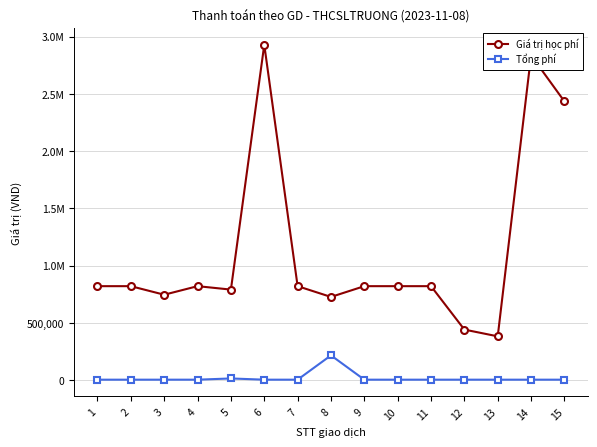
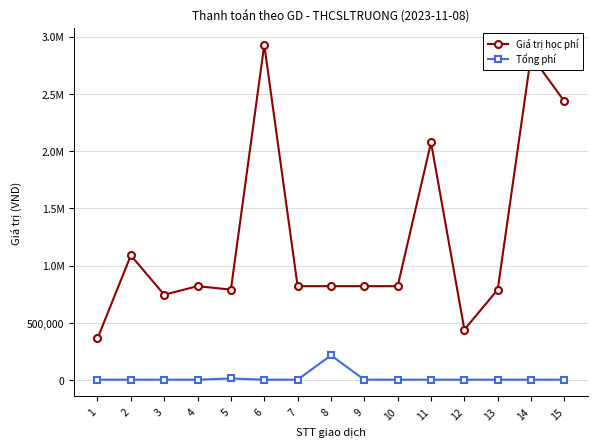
  {
    "Giá trị học phí": {
-     "1": "820,000",
-     "2": "820,000",
+     "1": "360,000",
+     "2": "1,090,000",
      "3": "750,000",
      "4": "820,000",
      "5": "790,000",
      "6": "2,930,000",
      "7": "820,000",
-     "8": "730,000",
+     "8": "820,000",
      "9": "820,000",
      "10": "820,000",
-     "11": "820,000",
+     "11": "2,080,000",
      "12": "440,000",
-     "13": "380,000",
+     "13": "790,000",
      "15": "2,430,000"
    },
    "Tổng phí": {
      "1": "0",
      "2": "0",
      "3": "0",
      "4": "0",
      "5": "10,000",
      "6": "0",
      "7": "0",
      "8": "220,000",
      "9": "0",
      "10": "0",
      "11": "0",
      "12": "0",
      "13": "0",
      "14": "0",
      "15": "0"
    }
  }
